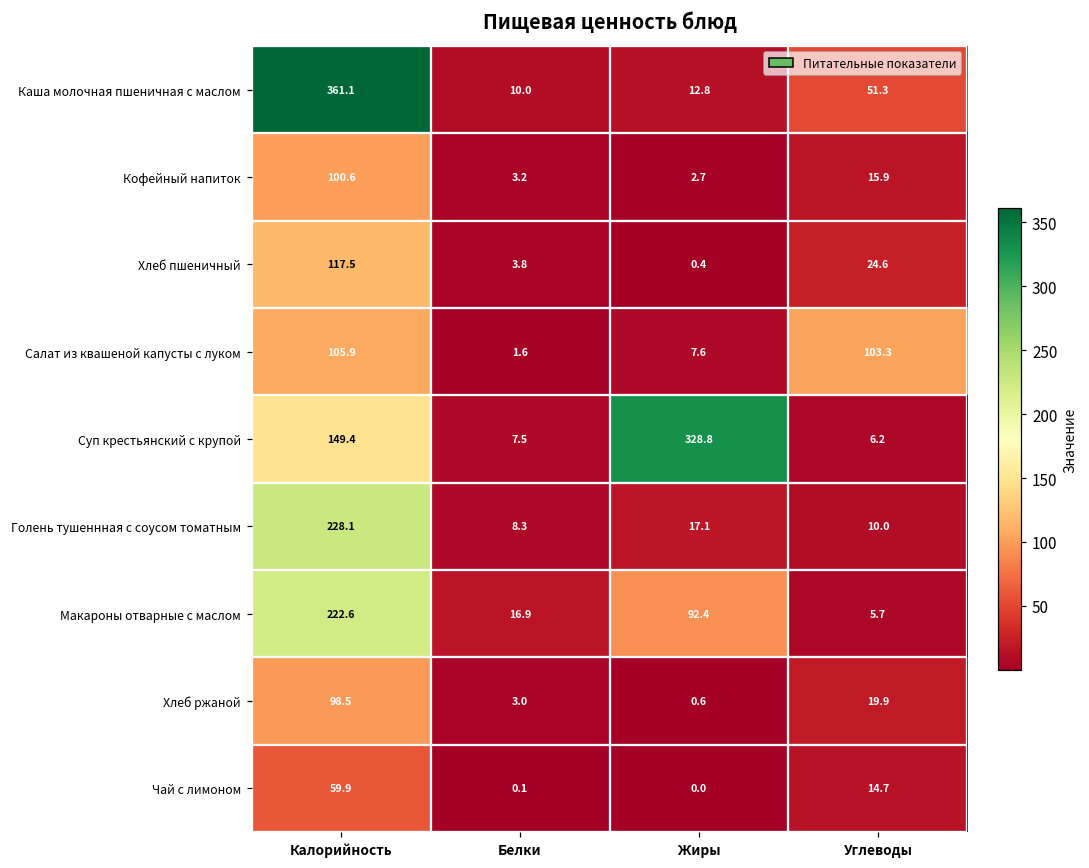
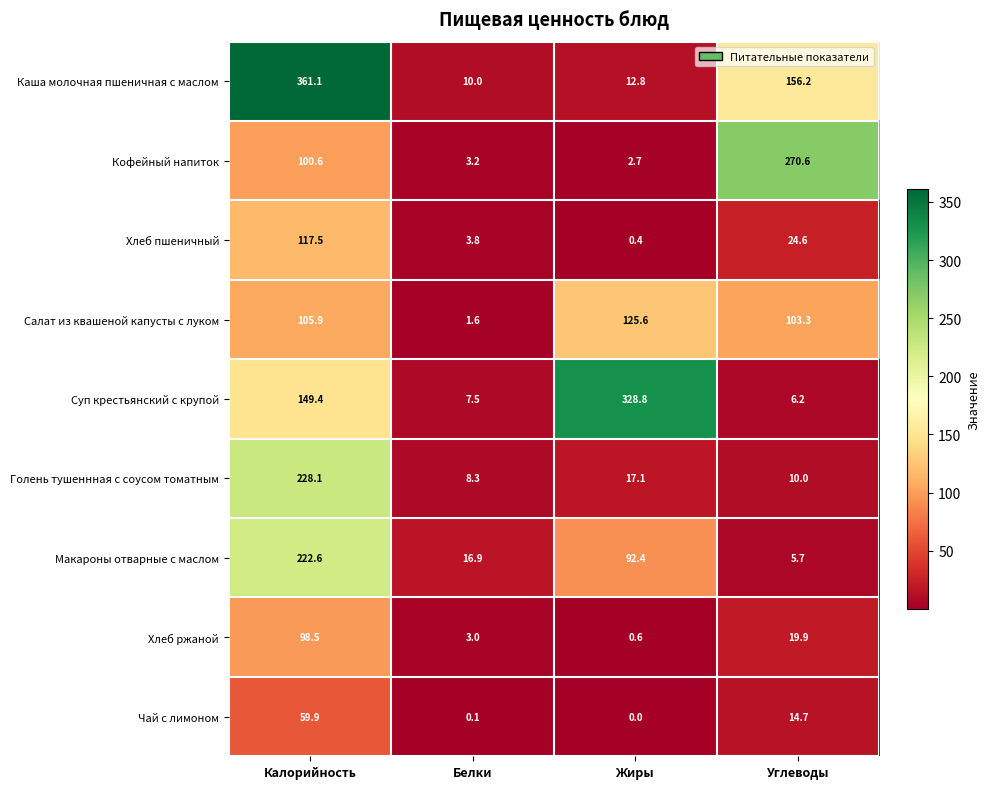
  {
    "Каша молочная пшеничная с маслом": {
      "Калорийность": 361.1,
      "Белки": 10.0,
      "Жиры": 12.8,
-     "Углеводы": 51.3
+     "Углеводы": 156.2
    },
    "Кофейный напиток": {
      "Калорийность": 100.6,
      "Белки": 3.2,
      "Жиры": 2.7,
-     "Углеводы": 15.9
+     "Углеводы": 270.6
    },
    "Хлеб пшеничный": {
      "Калорийность": 117.5,
      "Белки": 3.8,
      "Жиры": 0.4,
      "Углеводы": 24.6
    },
    "Салат из квашеной капусты с луком": {
      "Калорийность": 105.9,
      "Белки": 1.6,
-     "Жиры": 7.6,
+     "Жиры": 125.6,
      "Углеводы": 103.3
    },
    "Суп крестьянский с крупой": {
      "Калорийность": 149.4,
      "Белки": 7.5,
      "Жиры": 328.8,
      "Углеводы": 6.2
    },
    "Голень тушеннная с соусом томатным": {
      "Калорийность": 228.1,
      "Белки": 8.3,
      "Жиры": 17.1,
      "Углеводы": 10.0
    },
    "Макароны отварные с маслом": {
      "Калорийность": 222.6,
      "Белки": 16.9,
      "Жиры": 92.4,
      "Углеводы": 5.7
    },
    "Хлеб ржаной": {
      "Калорийность": 98.5,
      "Белки": 3.0,
      "Жиры": 0.6,
      "Углеводы": 19.9
    },
    "Чай с лимоном": {
      "Калорийность": 59.9,
      "Белки": 0.1,
      "Жиры": 0.0,
      "Углеводы": 14.7
    }
  }
